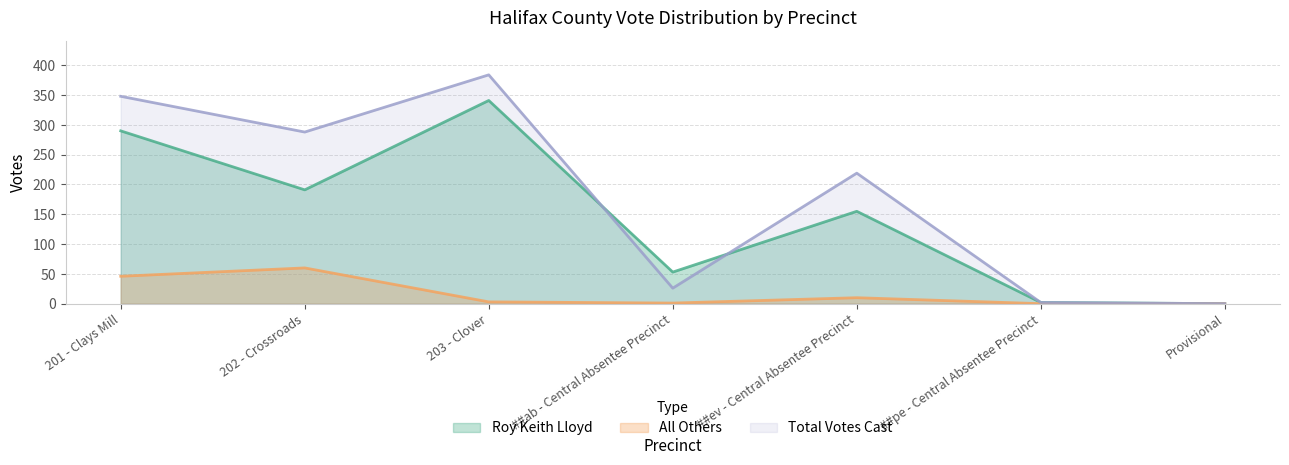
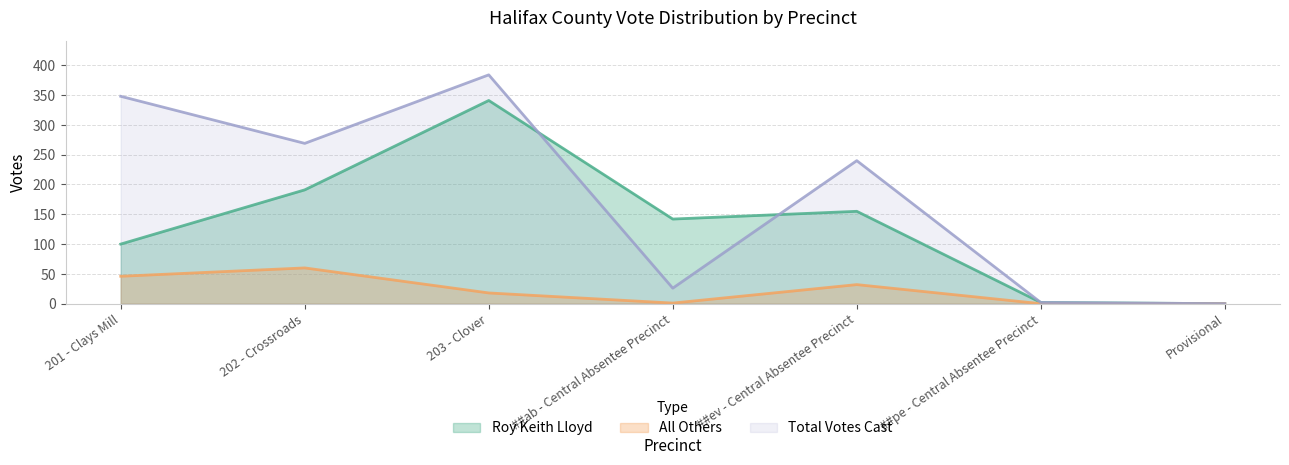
  {
    "Roy Keith Lloyd": {
-     "201 - Clays Mill": 290,
+     "201 - Clays Mill": 100,
      "202 - Crossroads": 190,
      "203 - Clover": 340,
-     "##ab - Central Absentee Precinct": 50,
+     "##ab - Central Absentee Precinct": 140,
      "##ev - Central Absentee Precinct": 160
    },
    "All Others": {
      "201 - Clays Mill": 50,
      "202 - Crossroads": 60,
-     "203 - Clover": 0,
+     "203 - Clover": 20,
      "##ab - Central Absentee Precinct": 0,
-     "##ev - Central Absentee Precinct": 10
+     "##ev - Central Absentee Precinct": 30
    },
    "Total Votes Cast": {
      "201 - Clays Mill": 350,
-     "202 - Crossroads": 290,
+     "202 - Crossroads": 270,
      "203 - Clover": 380,
      "##ab - Central Absentee Precinct": 30,
-     "##ev - Central Absentee Precinct": 220
+     "##ev - Central Absentee Precinct": 240
    }
  }
